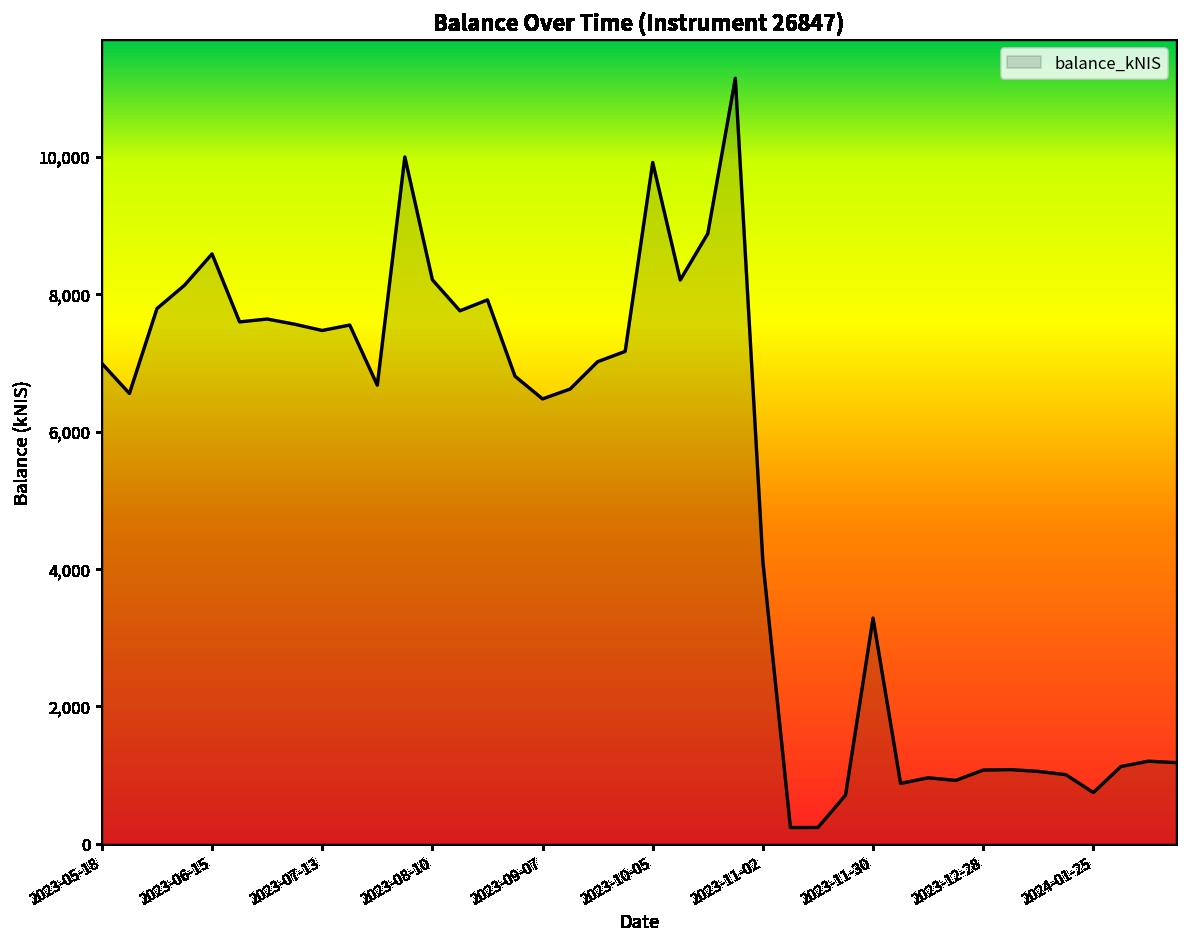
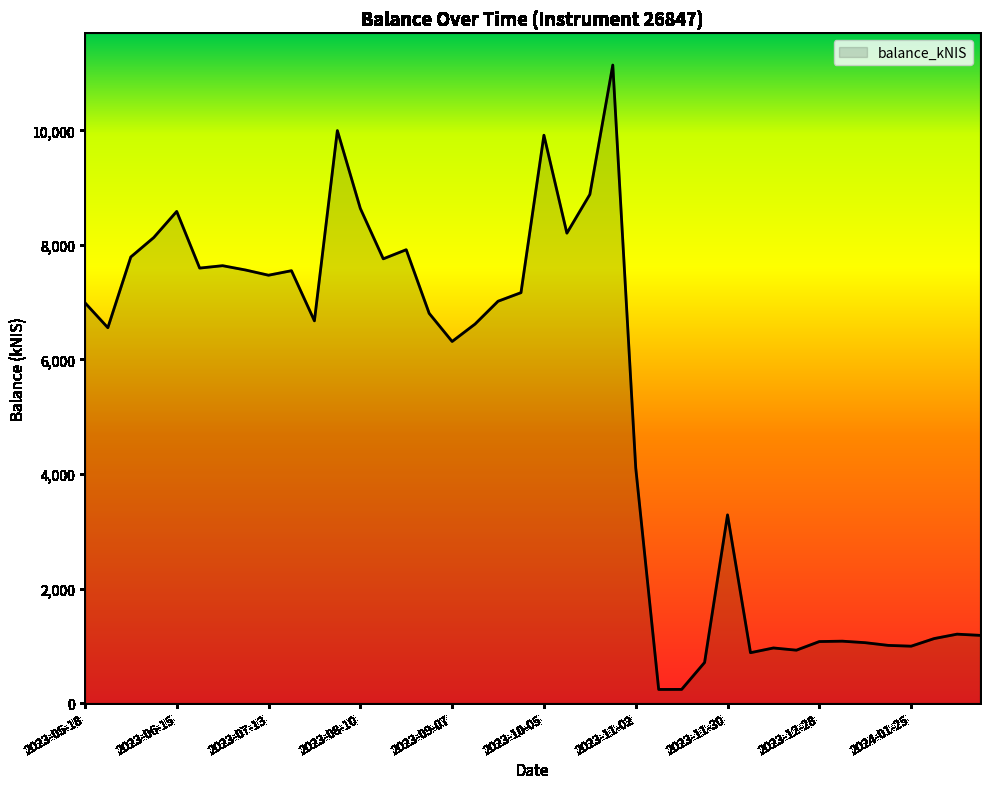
  {
    "2023-05-18": "7,000",
    "2023-06-15": "8,600",
    "2023-07-13": "7,500",
-   "2023-08-10": "8,200",
-   "2023-09-07": "6,500",
+   "2023-08-10": "8,600",
+   "2023-09-07": "6,300",
    "2023-10-05": "9,900",
    "2023-11-02": "4,100",
    "2023-11-30": "3,300",
    "2023-12-28": "1,100",
-   "2024-01-25": "700"
+   "2024-01-25": "1,000"
  }
